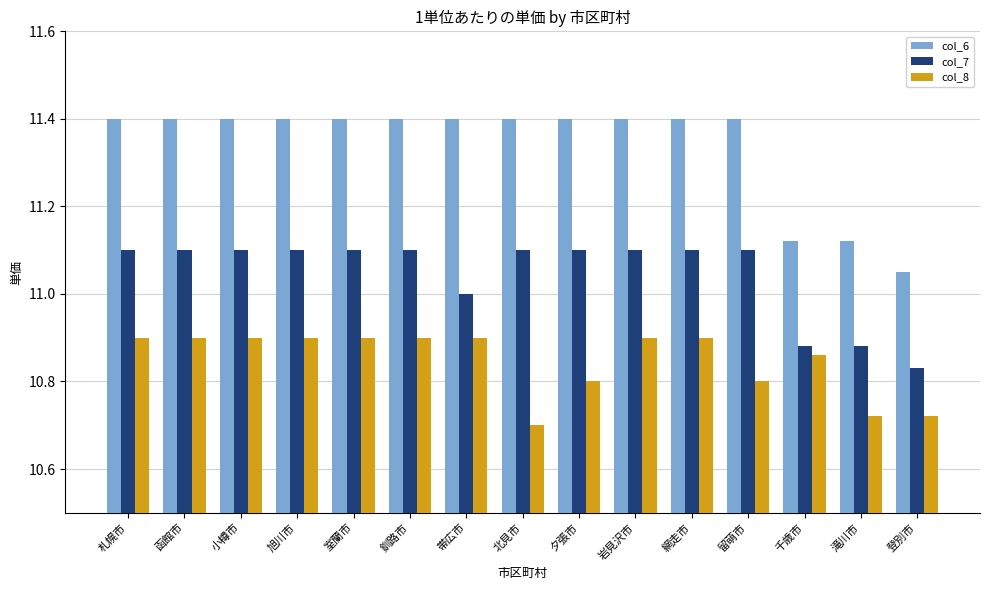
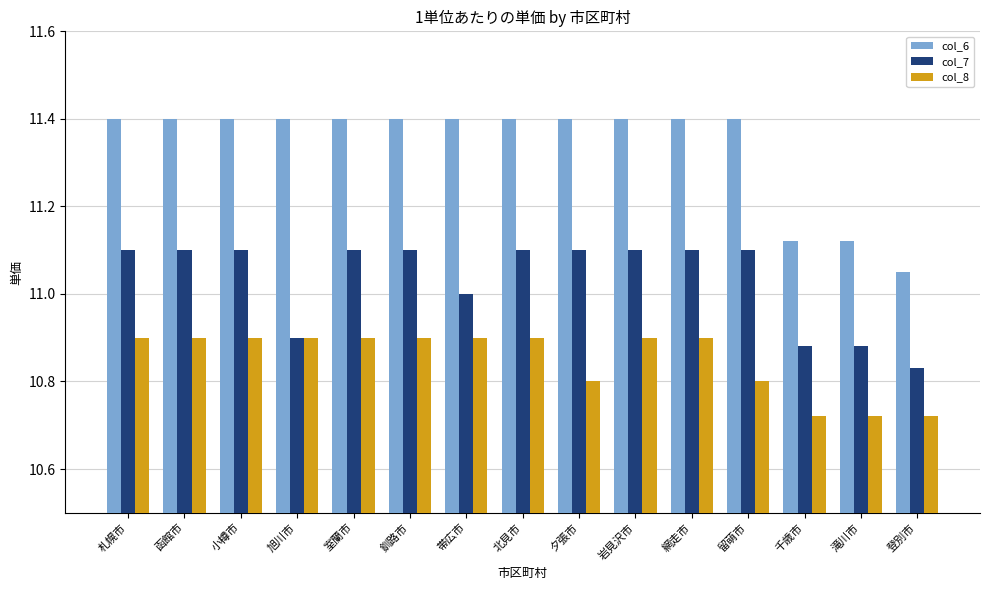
  {
    "col_6": {
      "札幌市": 11.40,
      "函館市": 11.40,
      "小樽市": 11.40,
      "旭川市": 11.40,
      "室蘭市": 11.40,
      "釧路市": 11.40,
      "帯広市": 11.40,
      "北見市": 11.40,
      "夕張市": 11.40,
      "岩見沢市": 11.40,
      "網走市": 11.40,
      "留萌市": 11.40,
      "千歳市": 11.12,
      "滝川市": 11.12,
      "登別市": 11.05
    },
    "col_7": {
      "札幌市": 11.1,
      "函館市": 11.1,
      "小樽市": 11.1,
-     "旭川市": 11.1,
+     "旭川市": 10.9,
      "室蘭市": 11.1,
      "釧路市": 11.1,
      "帯広市": 11.0,
      "北見市": 11.1,
      "夕張市": 11.1,
      "岩見沢市": 11.1,
      "網走市": 11.1,
      "留萌市": 11.1,
      "千歳市": 10.88,
      "滝川市": 10.88,
      "登別市": 10.83
    },
    "col_8": {
      "札幌市": 10.90,
      "函館市": 10.90,
      "小樽市": 10.90,
      "旭川市": 10.90,
      "室蘭市": 10.90,
      "釧路市": 10.90,
      "帯広市": 10.90,
-     "北見市": 10.7,
+     "北見市": 10.9,
      "夕張市": 10.80,
      "岩見沢市": 10.90,
      "網走市": 10.90,
      "留萌市": 10.80,
-     "千歳市": 10.86,
+     "千歳市": 10.72,
      "滝川市": 10.72,
      "登別市": 10.72
    }
  }
